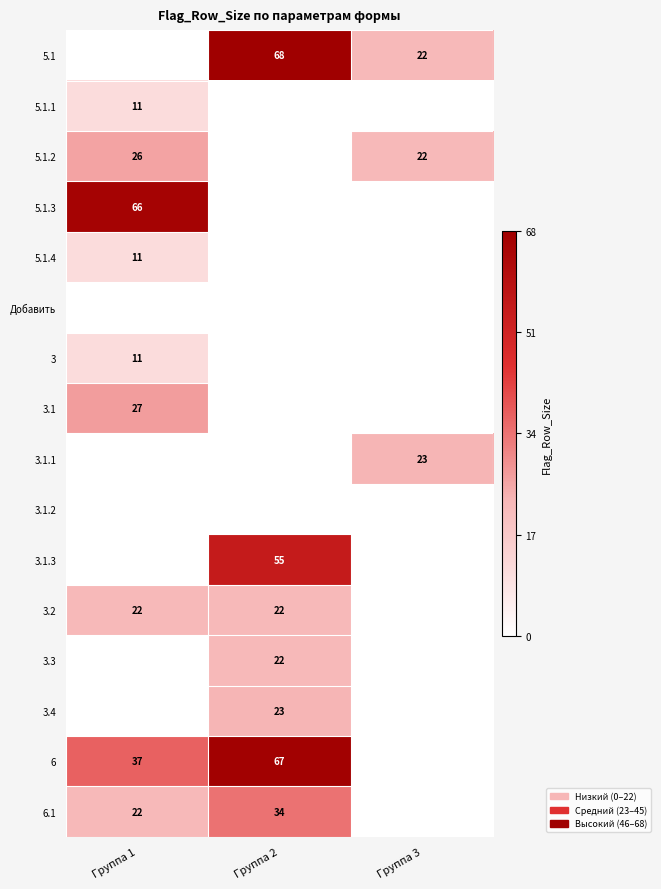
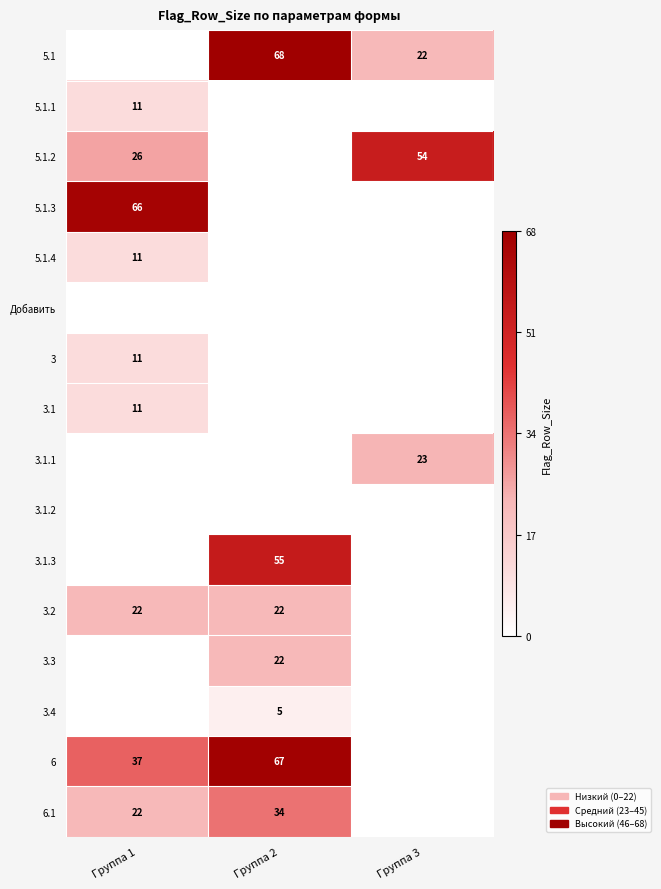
  {
    "5.1": {
      "Группа 2": 68,
      "Группа 3": 22
    },
    "5.1.1": {
      "Группа 1": 11
    },
    "5.1.2": {
      "Группа 1": 26,
-     "Группа 3": 22
+     "Группа 3": 54
    },
    "5.1.3": {
      "Группа 1": 66
    },
    "5.1.4": {
      "Группа 1": 11
    },
    "3": {
      "Группа 1": 11
    },
    "3.1": {
-     "Группа 1": 27
+     "Группа 1": 11
    },
    "3.1.1": {
      "Группа 3": 23
    },
    "3.1.3": {
      "Группа 2": 55
    },
    "3.2": {
      "Группа 1": 22,
      "Группа 2": 22
    },
    "3.3": {
      "Группа 2": 22
    },
    "3.4": {
-     "Группа 2": 23
+     "Группа 2": 5
    },
    "6": {
      "Группа 1": 37,
      "Группа 2": 67
    },
    "6.1": {
      "Группа 1": 22,
      "Группа 2": 34
    }
  }
